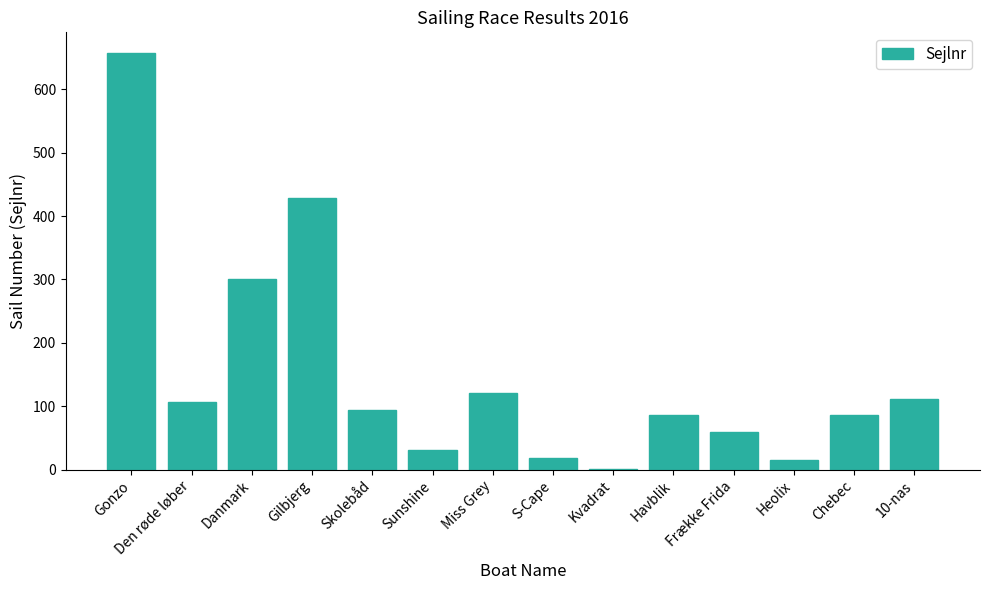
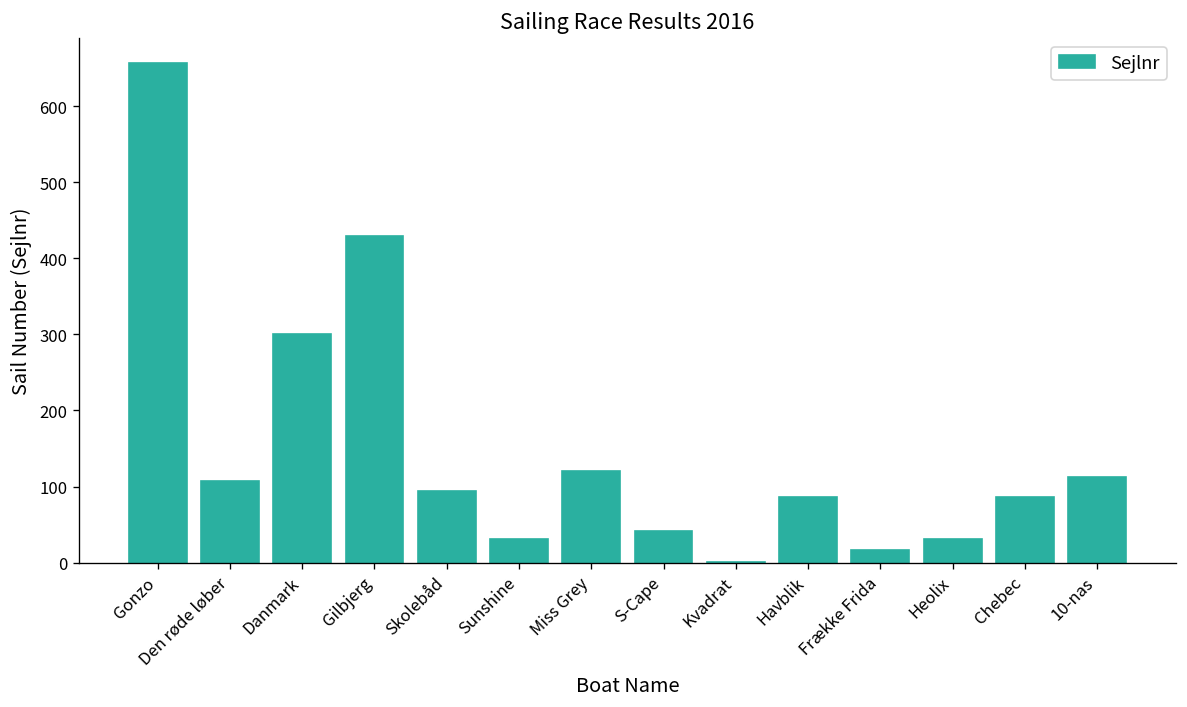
  {
    "Gonzo": 660,
    "Den røde løber": 110,
    "Danmark": 300,
    "Gilbjerg": 430,
    "Skolebåd": 90,
    "Sunshine": 30,
    "Miss Grey": 120,
-   "S-Cape": 20,
+   "S-Cape": 40,
    "Havblik": 90,
-   "Frække Frida": 60,
-   "Heolix": 20,
+   "Frække Frida": 20,
+   "Heolix": 30,
    "Chebec": 90,
    "10-nas": 110
  }
